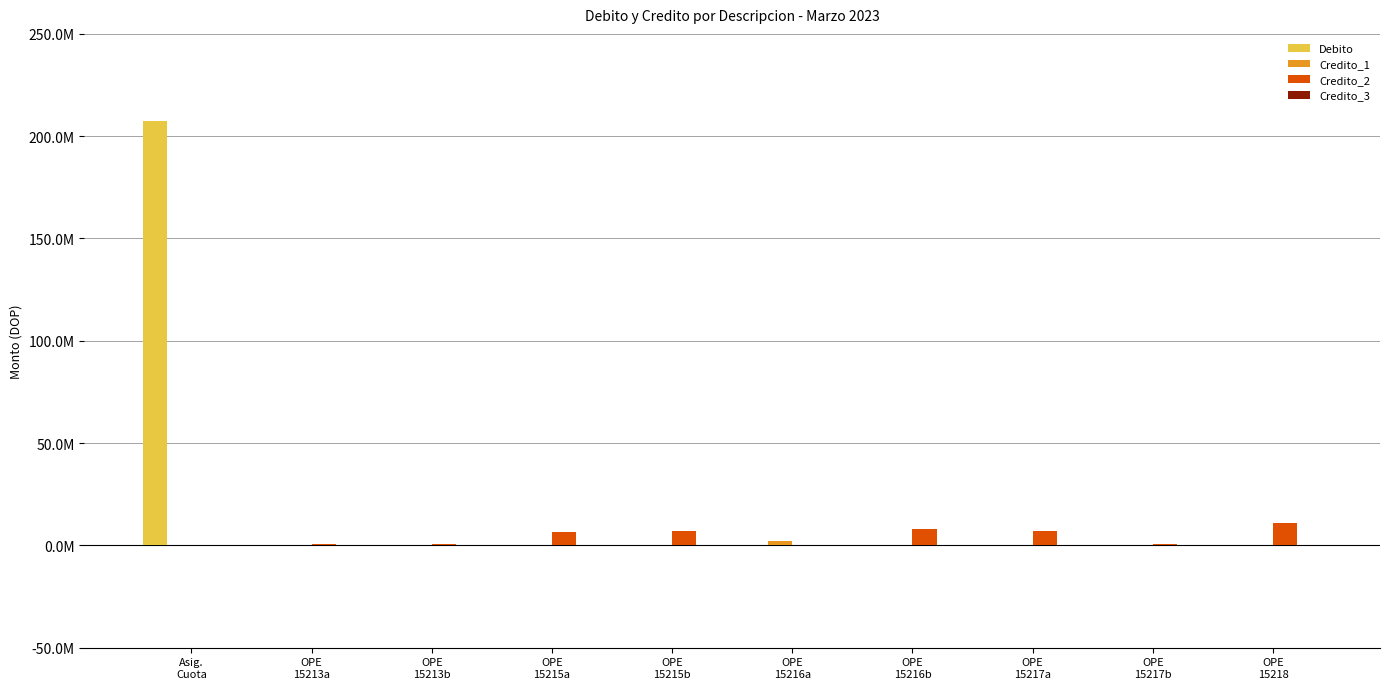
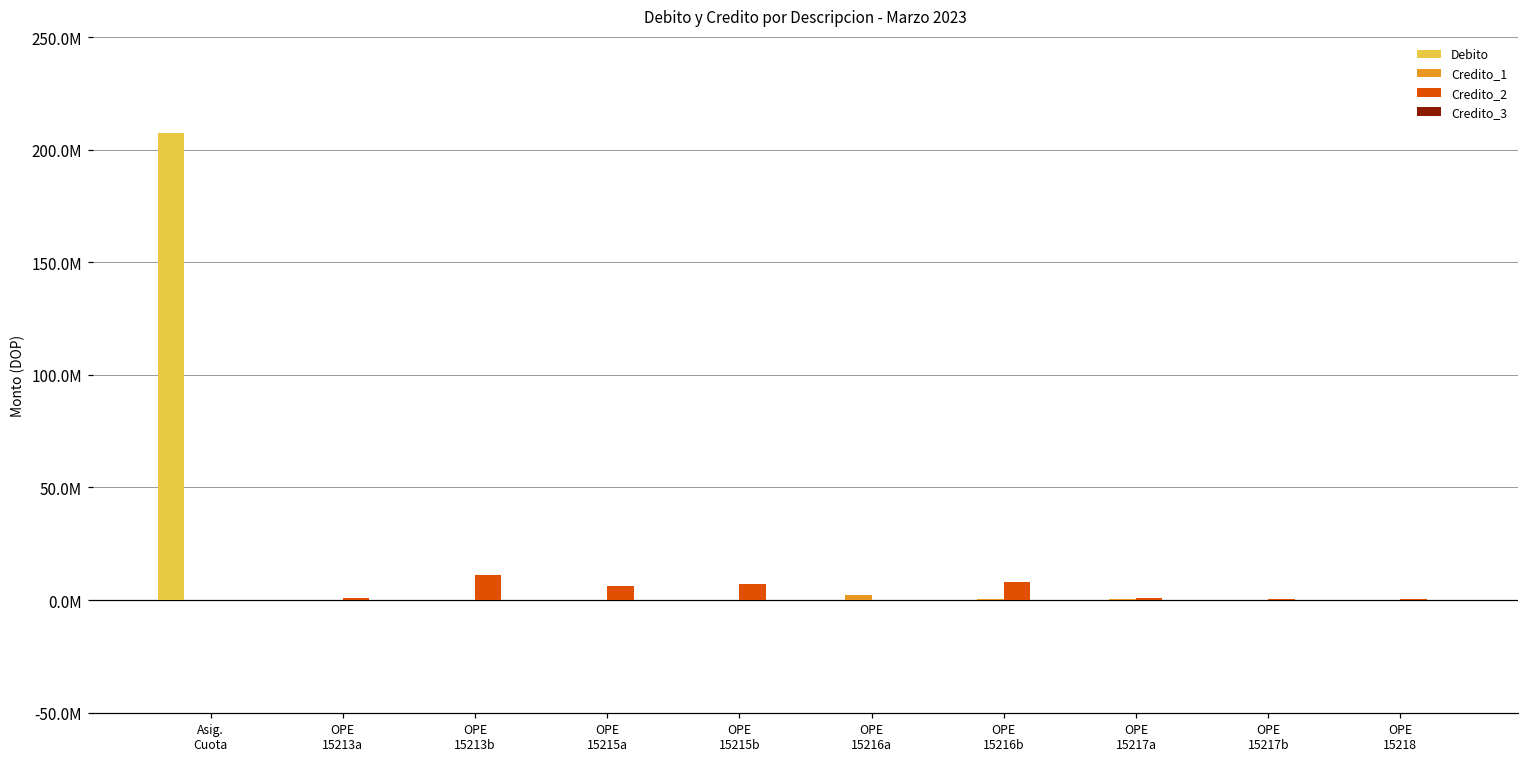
  {
    "Credito_2": {
      "Asig. Cuota": 0,
-     "OPE 15213b": 1000000,
+     "OPE 15213b": 11000000,
      "OPE 15215a": 6000000,
      "OPE 15215b": 7000000,
      "OPE 15216a": 0,
      "OPE 15216b": 8000000,
-     "OPE 15217a": 7000000,
-     "OPE 15218": 11000000
+     "OPE 15217a": 1000000,
+     "OPE 15218": 1000000
    },
    "Credito_3": {
      "Asig. Cuota": 0,
      "OPE 15213a": 0,
      "OPE 15213b": 0,
      "OPE 15215a": 0,
      "OPE 15215b": 0,
      "OPE 15216a": 0,
      "OPE 15216b": 0,
      "OPE 15217a": 0,
      "OPE 15217b": 0,
      "OPE 15218": 0
    }
  }
